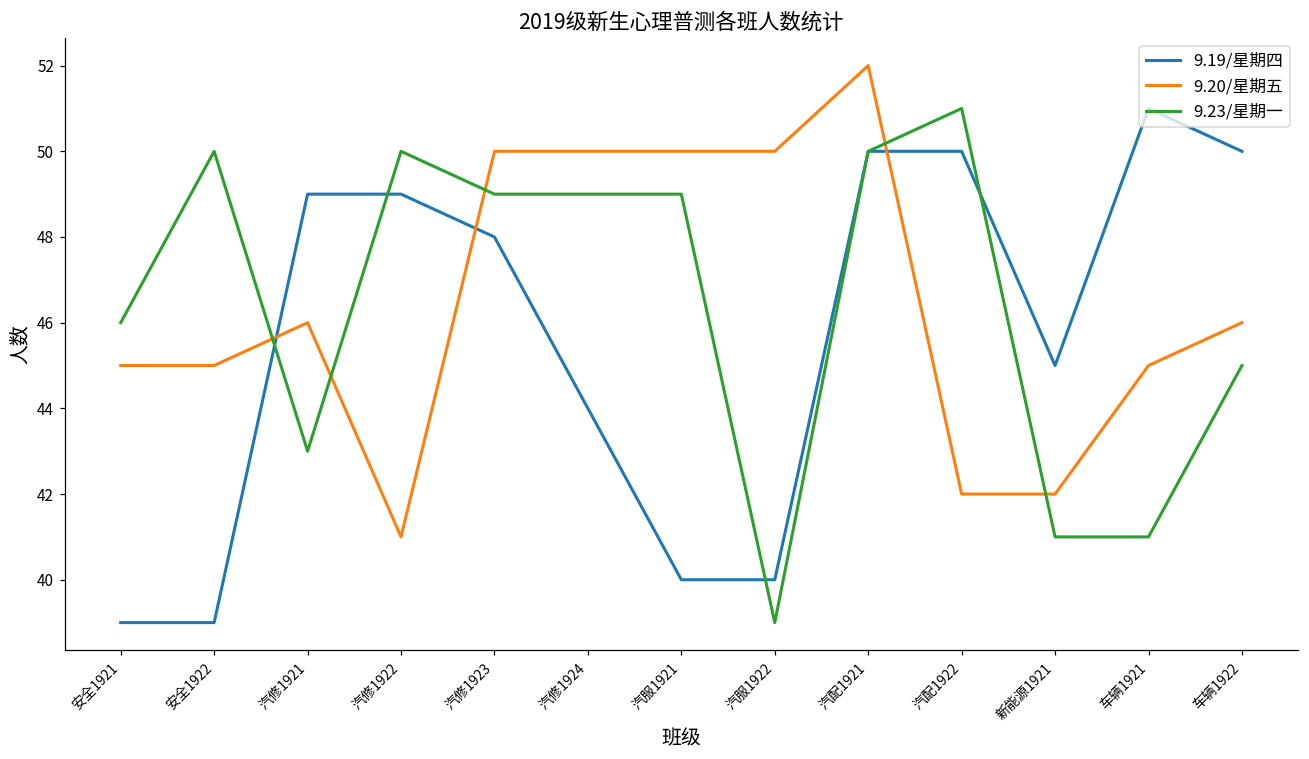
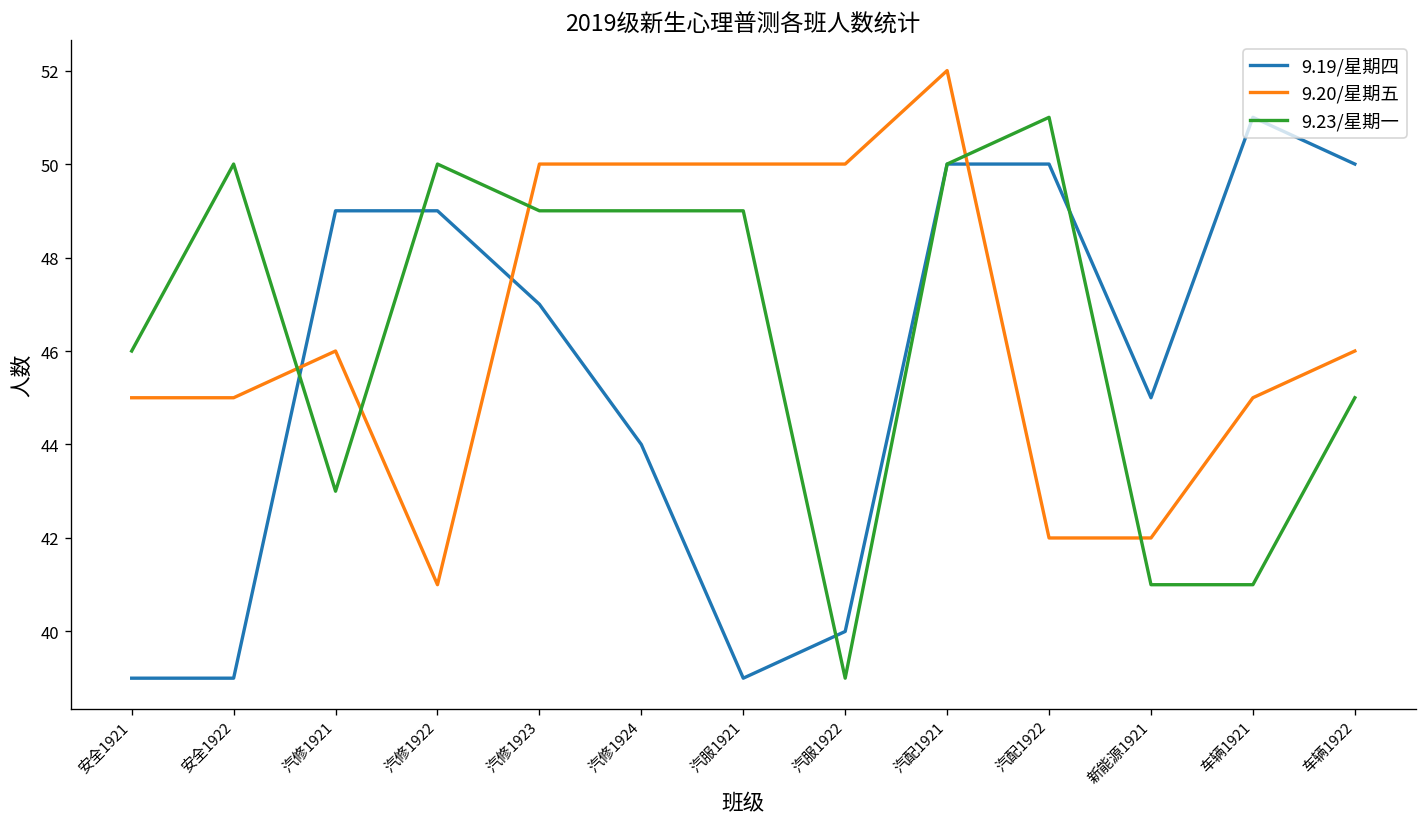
  {
    "9.19/星期四": {
      "安全1921": 39,
      "安全1922": 39,
      "汽修1921": 49,
      "汽修1922": 49,
-     "汽修1923": 48,
+     "汽修1923": 47,
      "汽修1924": 44,
-     "汽服1921": 40,
+     "汽服1921": 39,
      "汽服1922": 40,
      "汽配1922": 50,
      "新能源1921": 45,
      "车辆1922": 50
    },
    "9.20/星期五": {
      "安全1921": 45,
      "安全1922": 45,
      "汽修1921": 46,
      "汽修1922": 41,
      "汽修1923": 50,
      "汽修1924": 50,
      "汽服1921": 50,
      "汽服1922": 50,
      "汽配1921": 52,
      "汽配1922": 42,
      "新能源1921": 42,
      "车辆1921": 45,
      "车辆1922": 46
    },
    "9.23/星期一": {
      "安全1921": 46,
      "安全1922": 50,
      "汽修1921": 43,
      "汽修1922": 50,
      "汽修1923": 49,
      "汽修1924": 49,
      "汽服1921": 49,
      "汽服1922": 39,
      "汽配1922": 51,
      "新能源1921": 41,
      "车辆1921": 41,
      "车辆1922": 45
    }
  }
